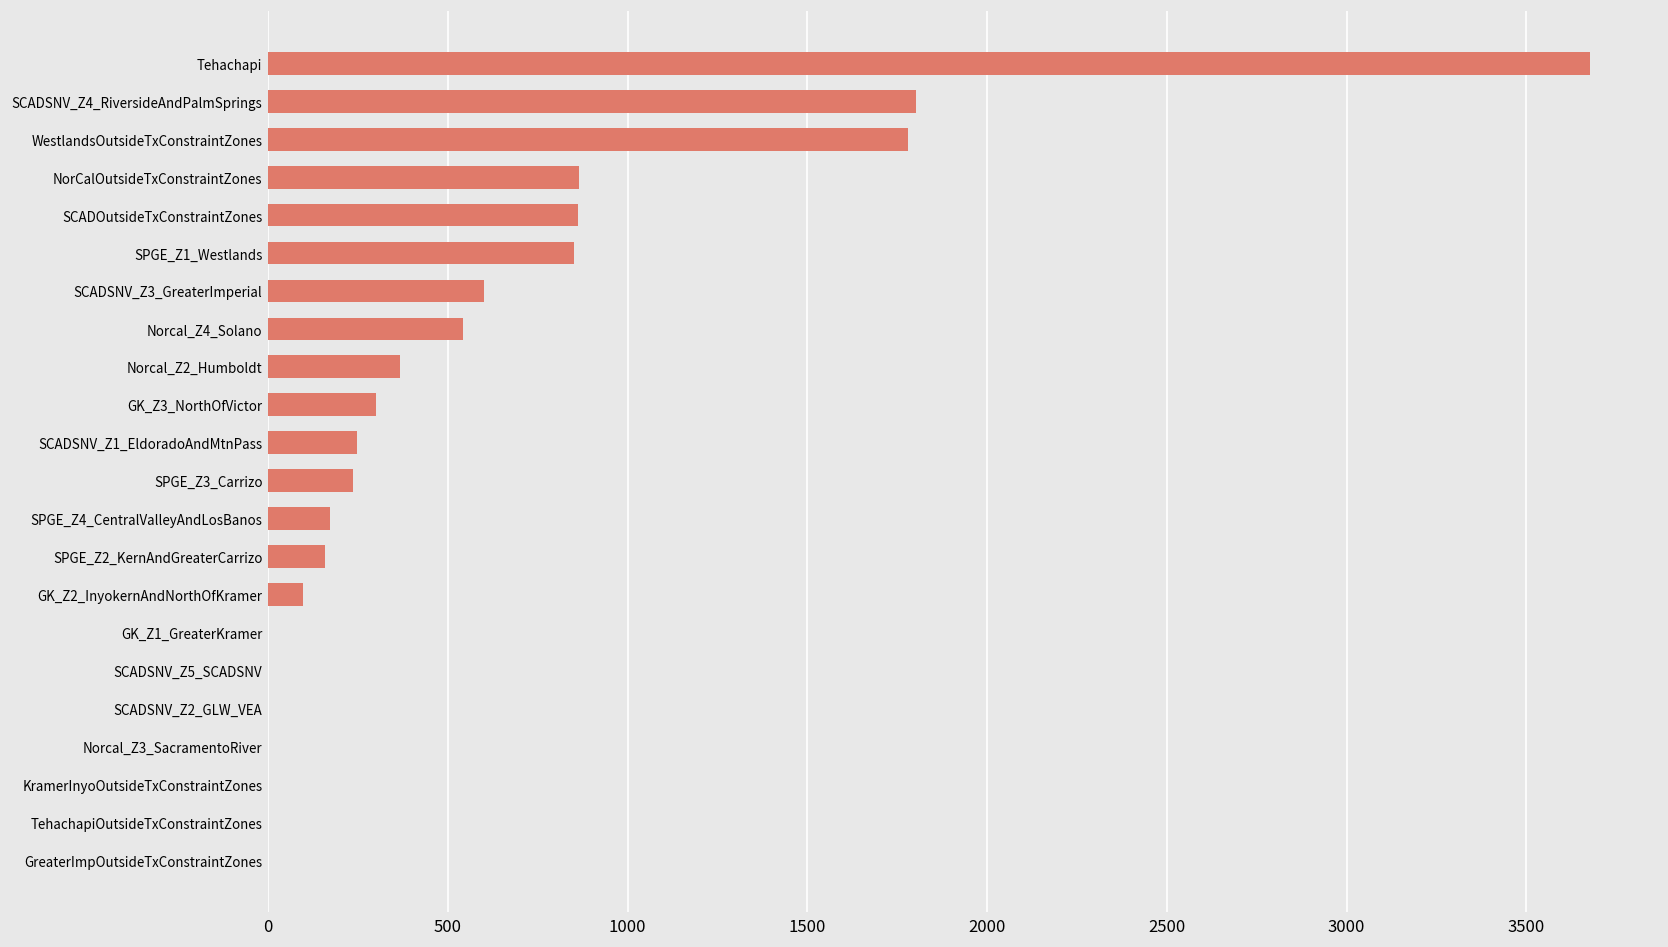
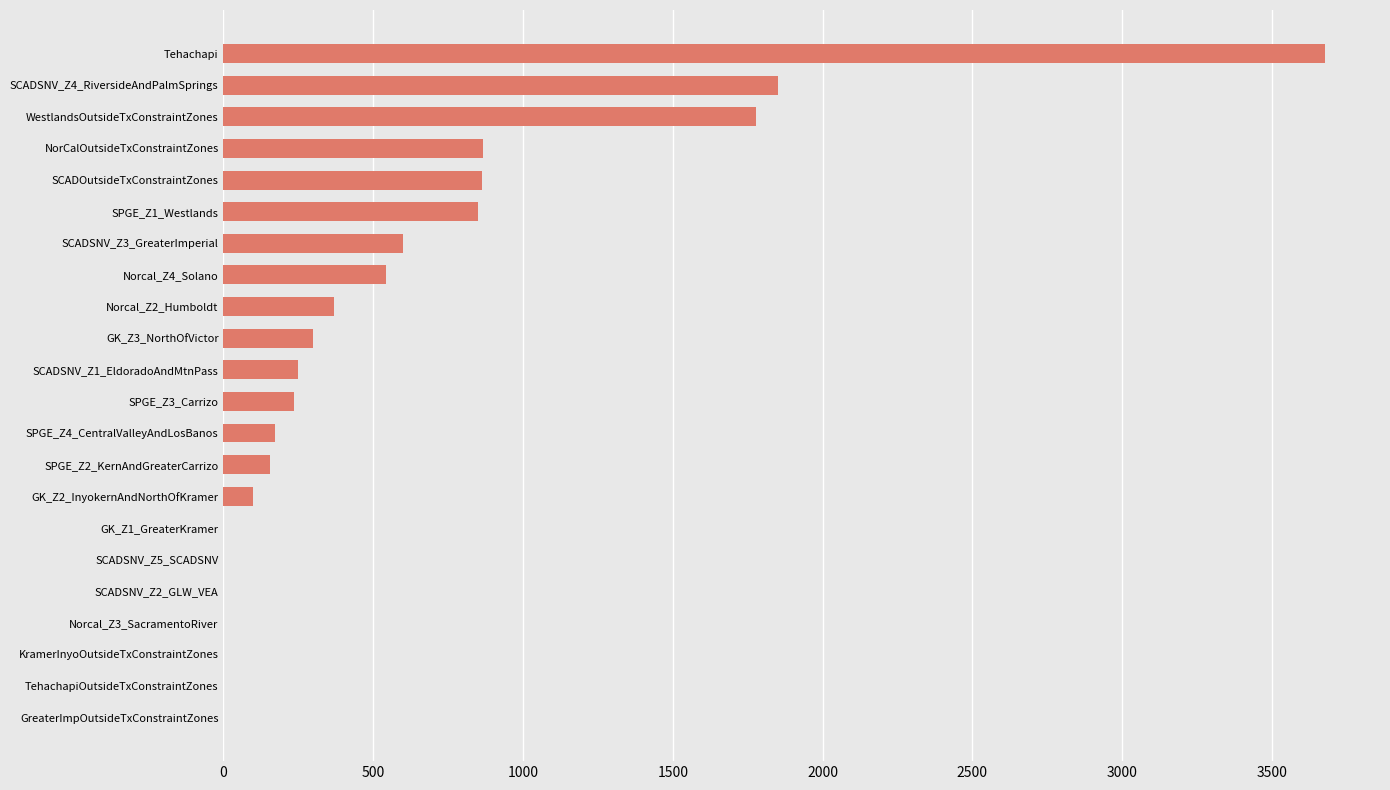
  {
    "Tehachapi": 3680,
-   "SCADSNV_Z4_RiversideAndPalmSprings": 1800,
+   "SCADSNV_Z4_RiversideAndPalmSprings": 1850,
    "WestlandsOutsideTxConstraintZones": 1780,
    "NorCalOutsideTxConstraintZones": 870,
    "SCADOutsideTxConstraintZones": 860,
    "SPGE_Z1_Westlands": 850,
    "SCADSNV_Z3_GreaterImperial": 600,
    "Norcal_Z4_Solano": 540,
    "Norcal_Z2_Humboldt": 370,
    "GK_Z3_NorthOfVictor": 300,
    "SCADSNV_Z1_EldoradoAndMtnPass": 250,
    "SPGE_Z3_Carrizo": 240,
    "SPGE_Z4_CentralValleyAndLosBanos": 170,
    "SPGE_Z2_KernAndGreaterCarrizo": 160,
    "GK_Z2_InyokernAndNorthOfKramer": 100,
    "GK_Z1_GreaterKramer": 0,
    "SCADSNV_Z5_SCADSNV": 0,
    "SCADSNV_Z2_GLW_VEA": 0,
    "Norcal_Z3_SacramentoRiver": 0,
    "KramerInyoOutsideTxConstraintZones": 0,
    "TehachapiOutsideTxConstraintZones": 0,
    "GreaterImpOutsideTxConstraintZones": 0
  }
